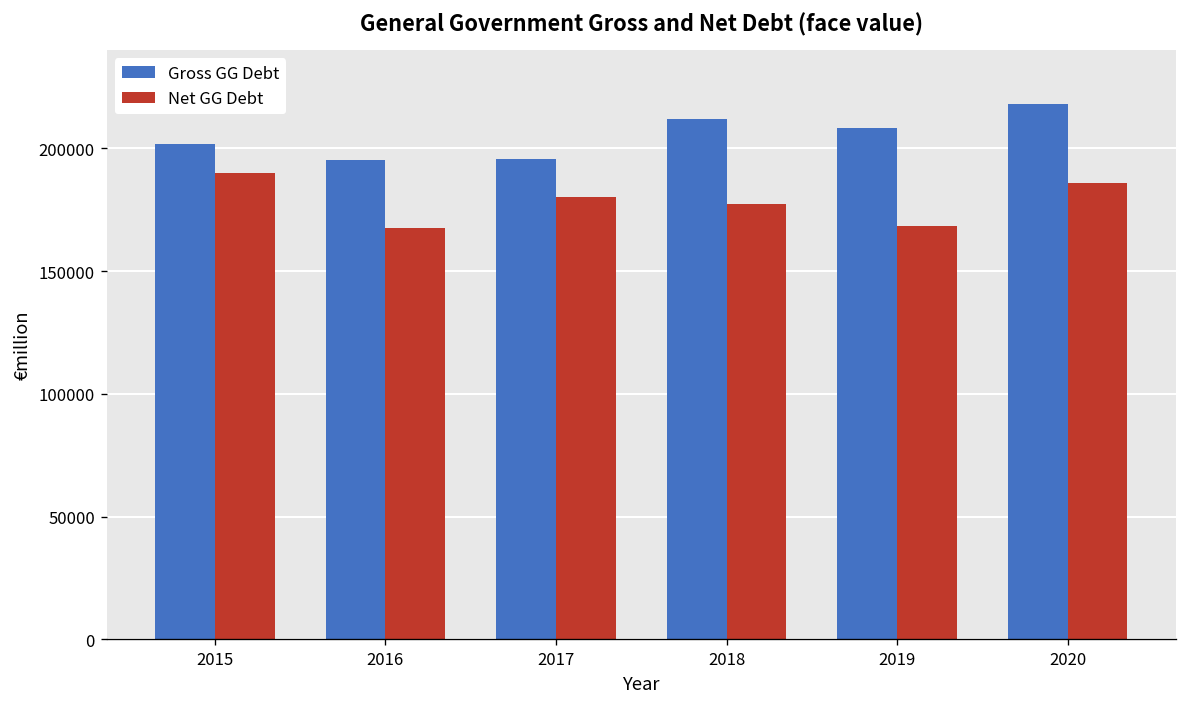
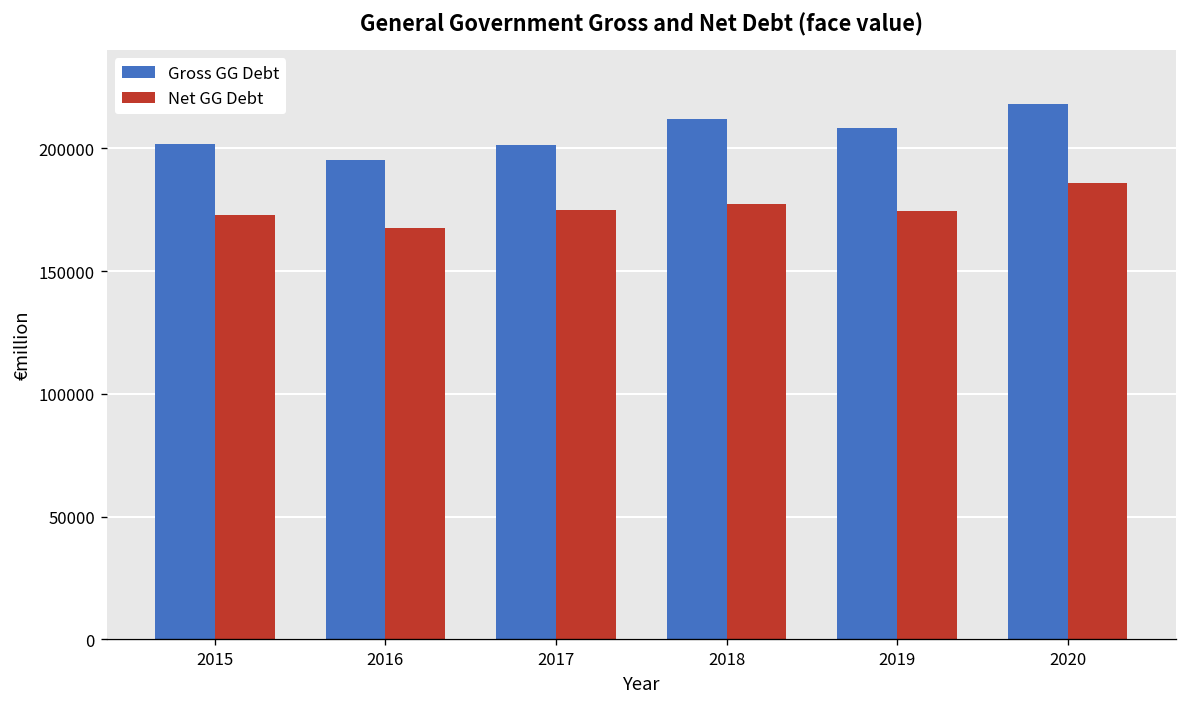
  {
    "Gross GG Debt": {
      "2015": 202000,
      "2016": 195000,
-     "2017": 196000,
+     "2017": 201000,
      "2018": 212000,
      "2019": 208000,
      "2020": 218000
    },
    "Net GG Debt": {
-     "2015": 190000,
+     "2015": 173000,
      "2016": 168000,
-     "2017": 180000,
+     "2017": 175000,
      "2018": 177000,
-     "2019": 169000,
+     "2019": 175000,
      "2020": 186000
    }
  }
